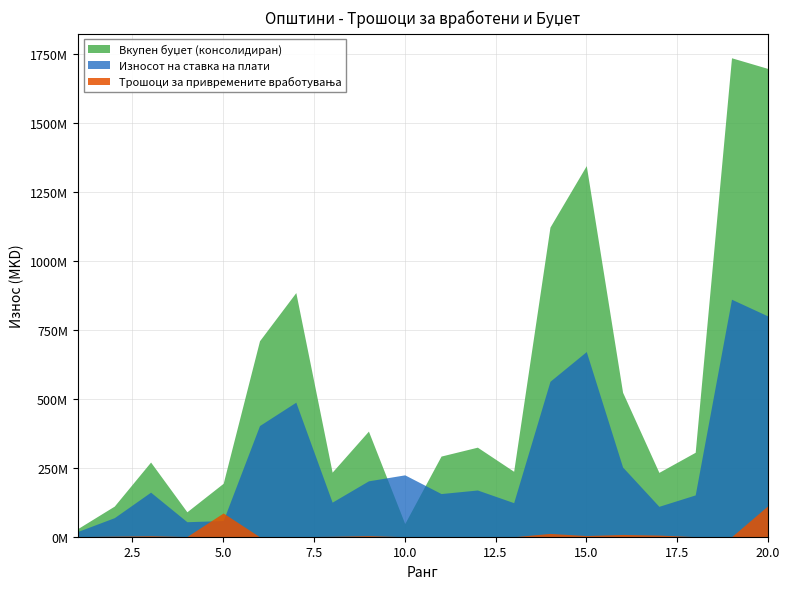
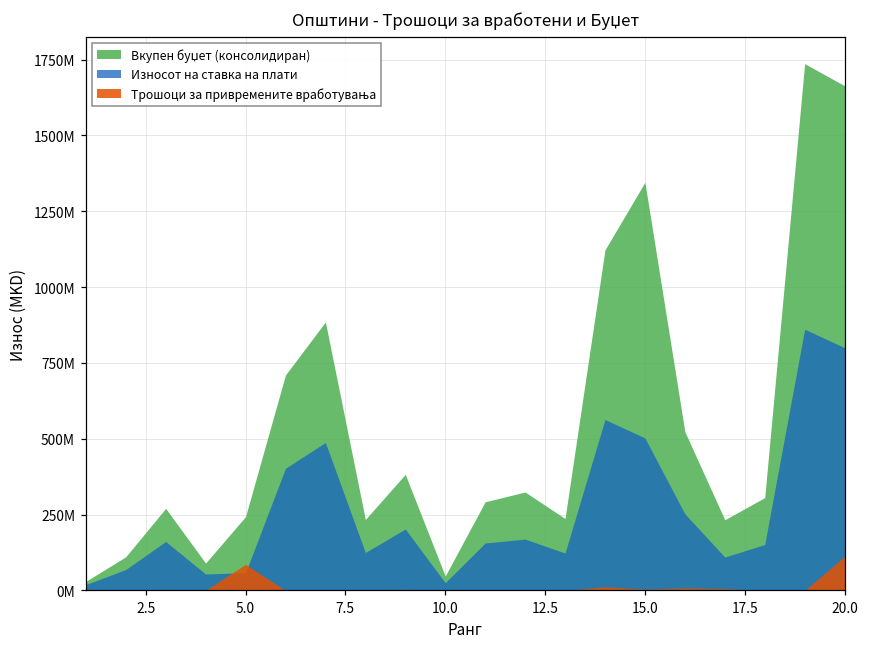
  {
    "Вкупен буџет (консолидиран)": {
-     "5.0": 190000000,
+     "5.0": 240000000,
      "10.0": 50000000,
      "15.0": 1350000000,
-     "20.0": 1700000000
+     "20.0": 1660000000
    },
    "Износот на ставка на плати": {
      "5.0": 60000000,
-     "10.0": 220000000,
-     "15.0": 670000000,
+     "10.0": 30000000,
+     "15.0": 500000000,
      "20.0": 800000000
    },
    "Трошоци за привремените вработувања": {
      "5.0": 90000000,
      "10.0": 0,
      "20.0": 110000000
    }
  }
